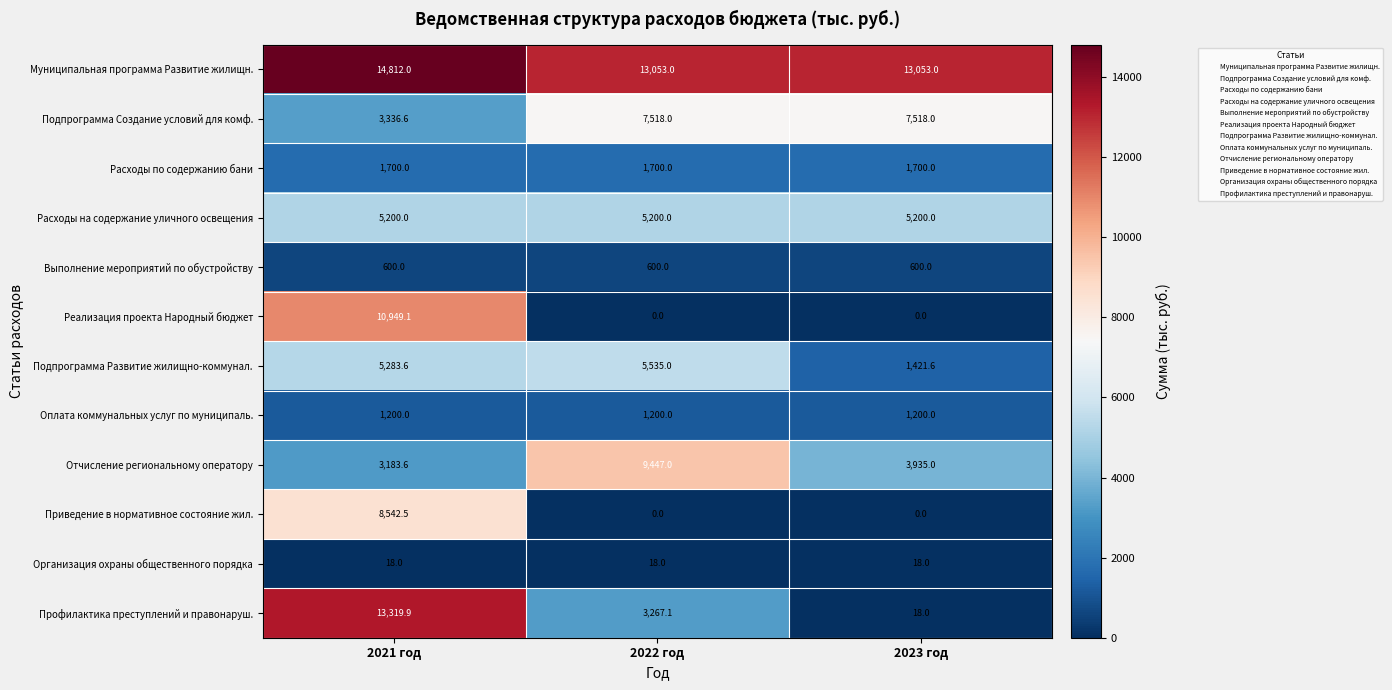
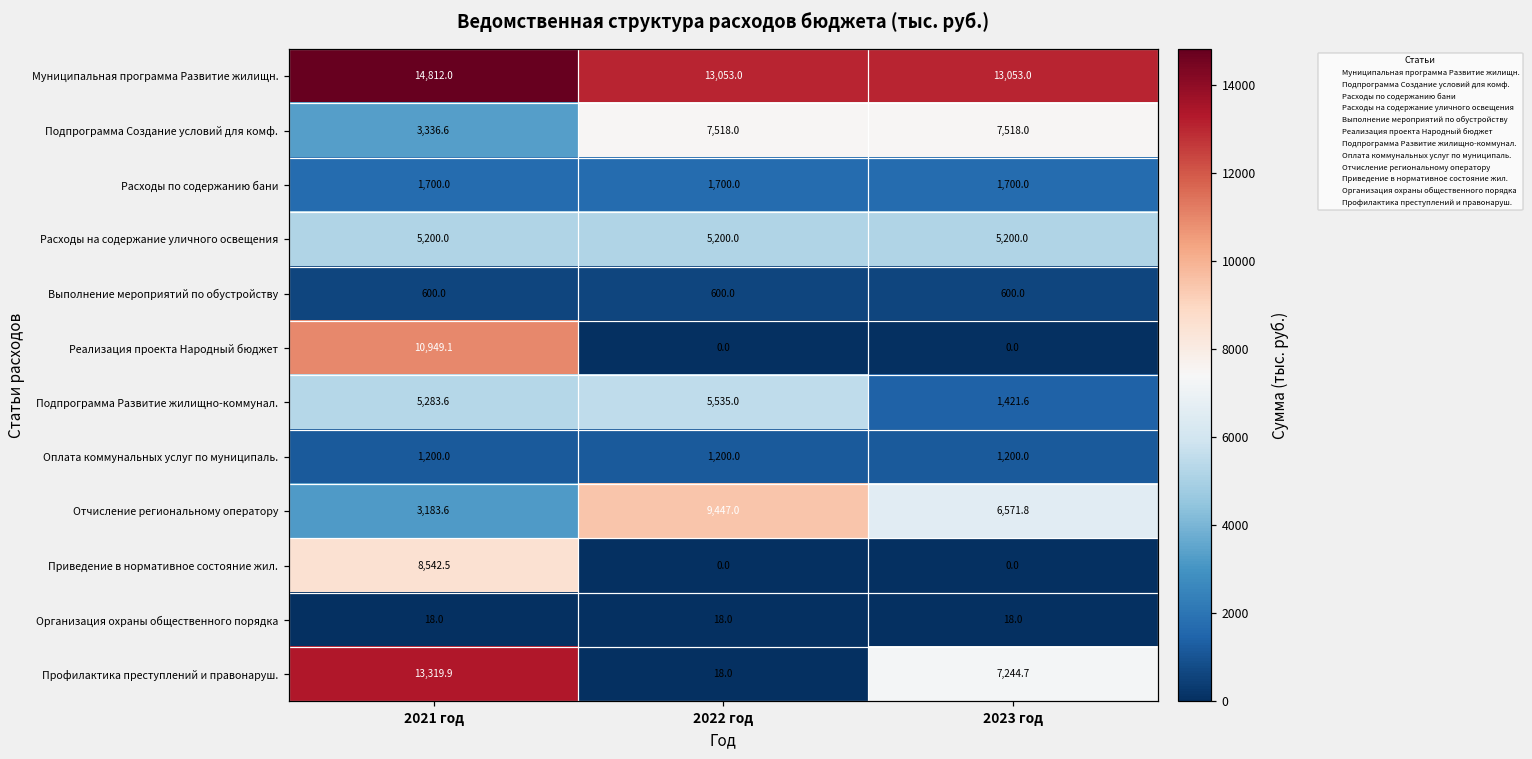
  {
    "Муниципальная программа Развитие жилищн.": {
      "2021 год": "14,812.0",
      "2022 год": "13,053.0",
      "2023 год": "13,053.0"
    },
    "Подпрограмма Создание условий для комф.": {
      "2021 год": "3,336.6",
      "2022 год": "7,518.0",
      "2023 год": "7,518.0"
    },
    "Расходы по содержанию бани": {
      "2021 год": "1,700.0",
      "2022 год": "1,700.0",
      "2023 год": "1,700.0"
    },
    "Расходы на содержание уличного освещения": {
      "2021 год": "5,200.0",
      "2022 год": "5,200.0",
      "2023 год": "5,200.0"
    },
    "Выполнение мероприятий по обустройству": {
      "2021 год": "600.0",
      "2022 год": "600.0",
      "2023 год": "600.0"
    },
    "Реализация проекта Народный бюджет": {
      "2021 год": "10,949.1",
      "2022 год": "0.0",
      "2023 год": "0.0"
    },
    "Подпрограмма Развитие жилищно-коммунал.": {
      "2021 год": "5,283.6",
      "2022 год": "5,535.0",
      "2023 год": "1,421.6"
    },
    "Оплата коммунальных услуг по муниципаль.": {
      "2021 год": "1,200.0",
      "2022 год": "1,200.0",
      "2023 год": "1,200.0"
    },
    "Отчисление региональному оператору": {
      "2021 год": "3,183.6",
      "2022 год": "9,447.0",
-     "2023 год": "3,935.0"
+     "2023 год": "6,571.8"
    },
    "Приведение в нормативное состояние жил.": {
      "2021 год": "8,542.5",
      "2022 год": "0.0",
      "2023 год": "0.0"
    },
    "Организация охраны общественного порядка": {
      "2021 год": "18.0",
      "2022 год": "18.0",
      "2023 год": "18.0"
    },
    "Профилактика преступлений и правонаруш.": {
      "2021 год": "13,319.9",
-     "2022 год": "3,267.1",
-     "2023 год": "18.0"
+     "2022 год": "18.0",
+     "2023 год": "7,244.7"
    }
  }
